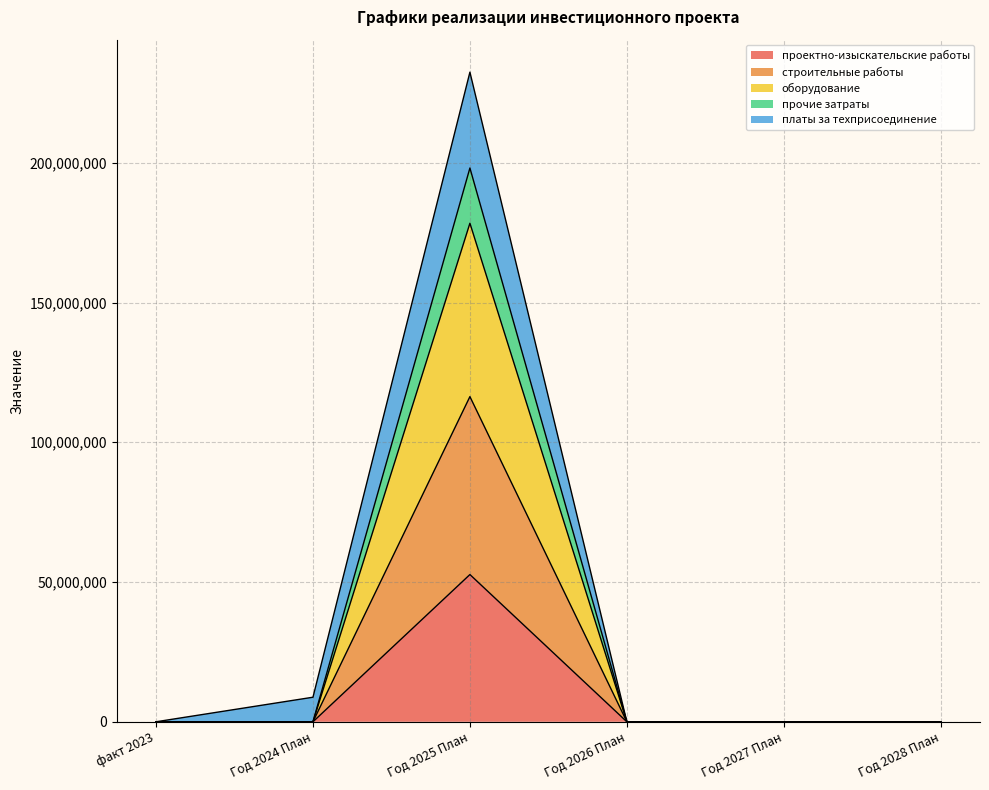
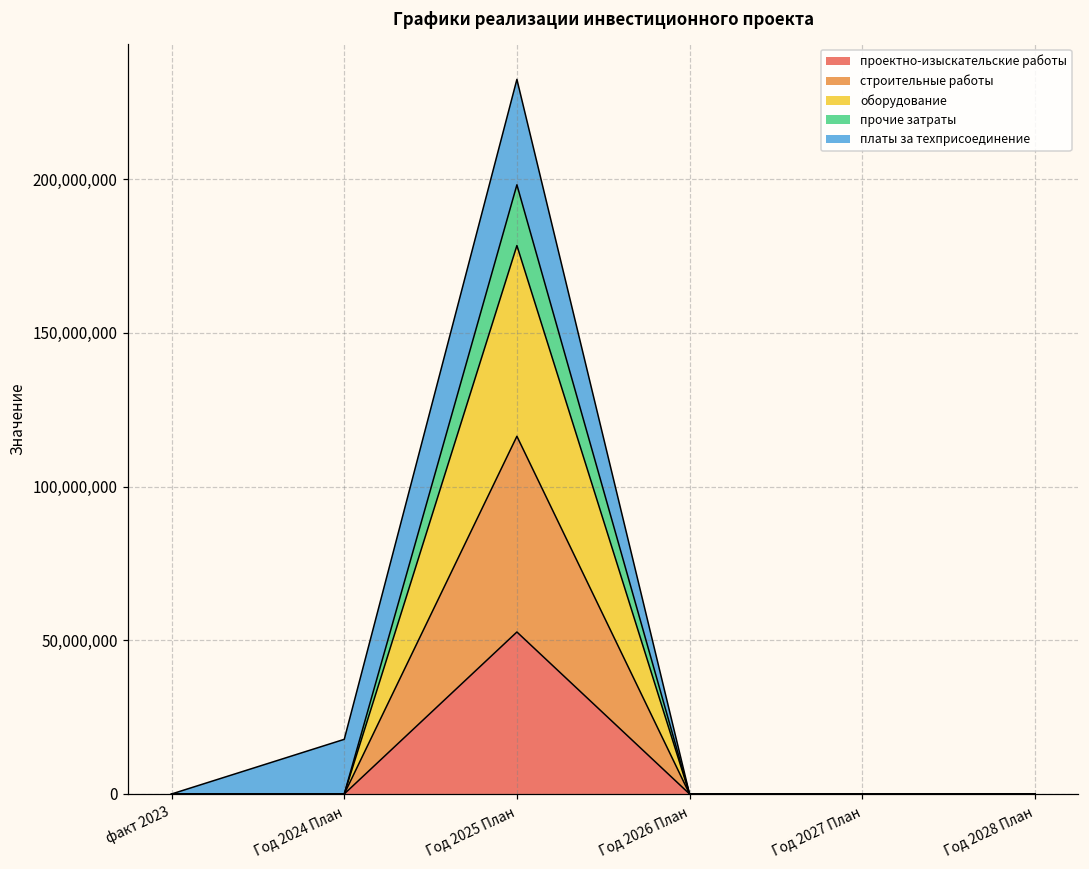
  {
    "оборудование": {
      "Год 2025 План": "62,000,000"
    },
    "прочие затраты": {
      "Год 2025 План": "20,000,000"
    },
    "платы за техприсоединение": {
-     "Год 2024 План": "9,000,000",
+     "Год 2024 План": "18,000,000",
      "Год 2025 План": "34,000,000"
    }
  }
